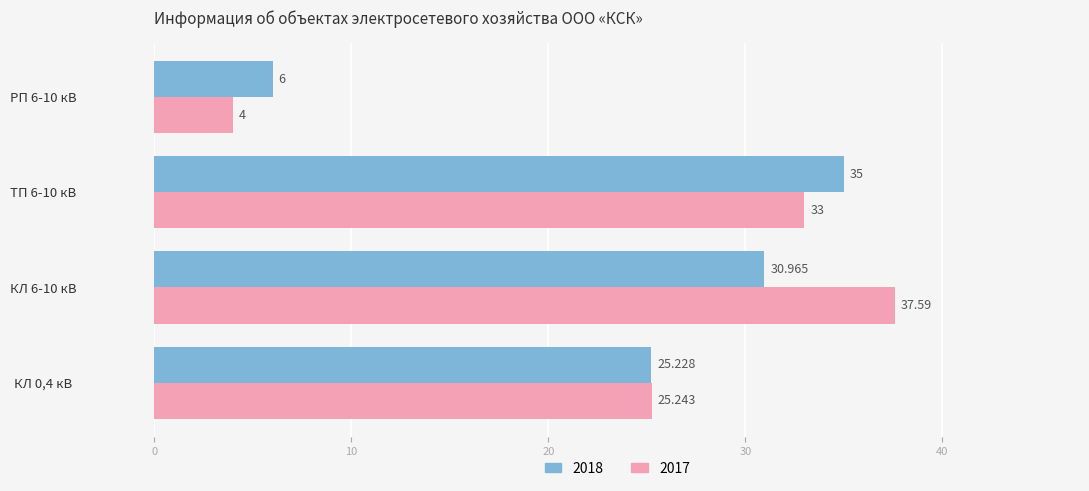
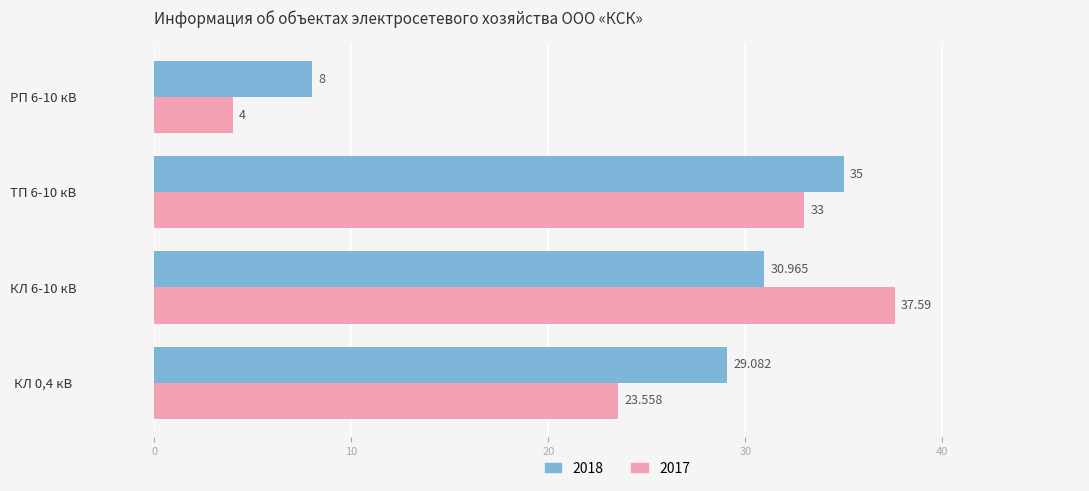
  {
    "2018": {
-     "РП 6-10 кВ": 6,
+     "РП 6-10 кВ": 8,
      "ТП 6-10 кВ": 35,
      "КЛ 6-10 кВ": 30.965,
-     "КЛ 0,4 кВ": 25.228
+     "КЛ 0,4 кВ": 29.082
    },
    "2017": {
      "РП 6-10 кВ": 4,
      "ТП 6-10 кВ": 33,
      "КЛ 6-10 кВ": 37.59,
-     "КЛ 0,4 кВ": 25.243
+     "КЛ 0,4 кВ": 23.558
    }
  }
